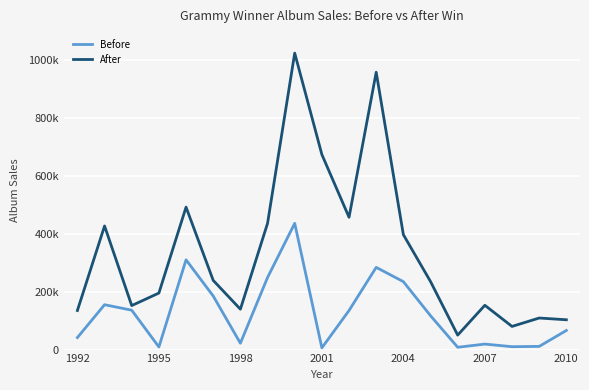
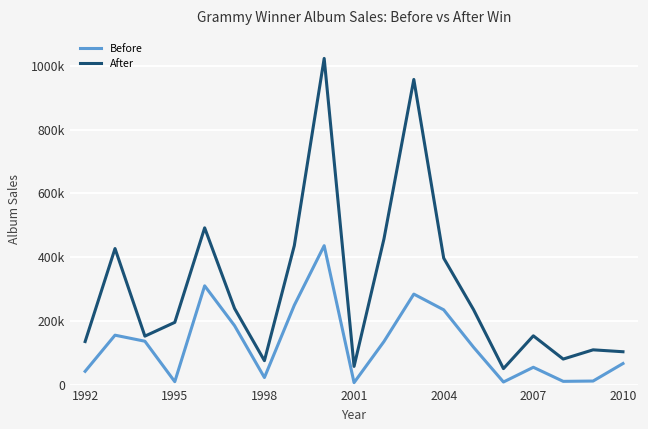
  {
    "Before": {
      "1992": 40000,
      "1995": 10000,
      "1998": 20000,
      "2001": 10000,
      "2004": 230000,
-     "2007": 20000,
+     "2007": 50000,
      "2010": 70000
    },
    "After": {
      "1992": 140000,
      "1995": 200000,
-     "1998": 140000,
-     "2001": 670000,
+     "1998": 80000,
+     "2001": 60000,
      "2004": 400000,
      "2007": 150000,
      "2010": 100000
    }
  }
